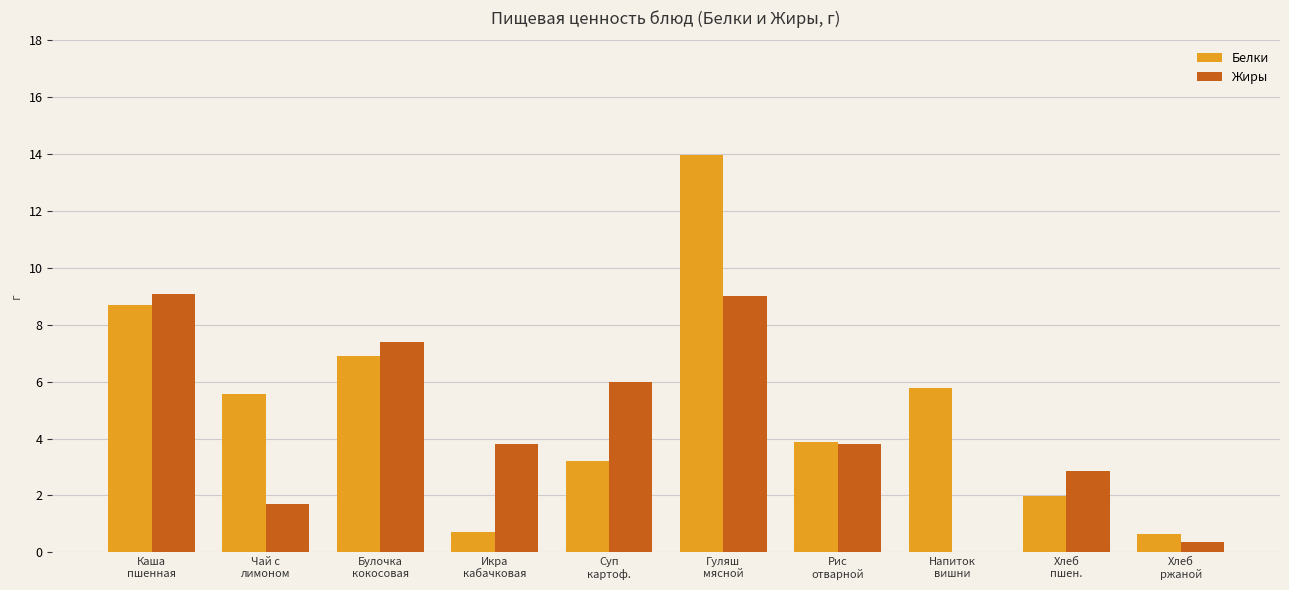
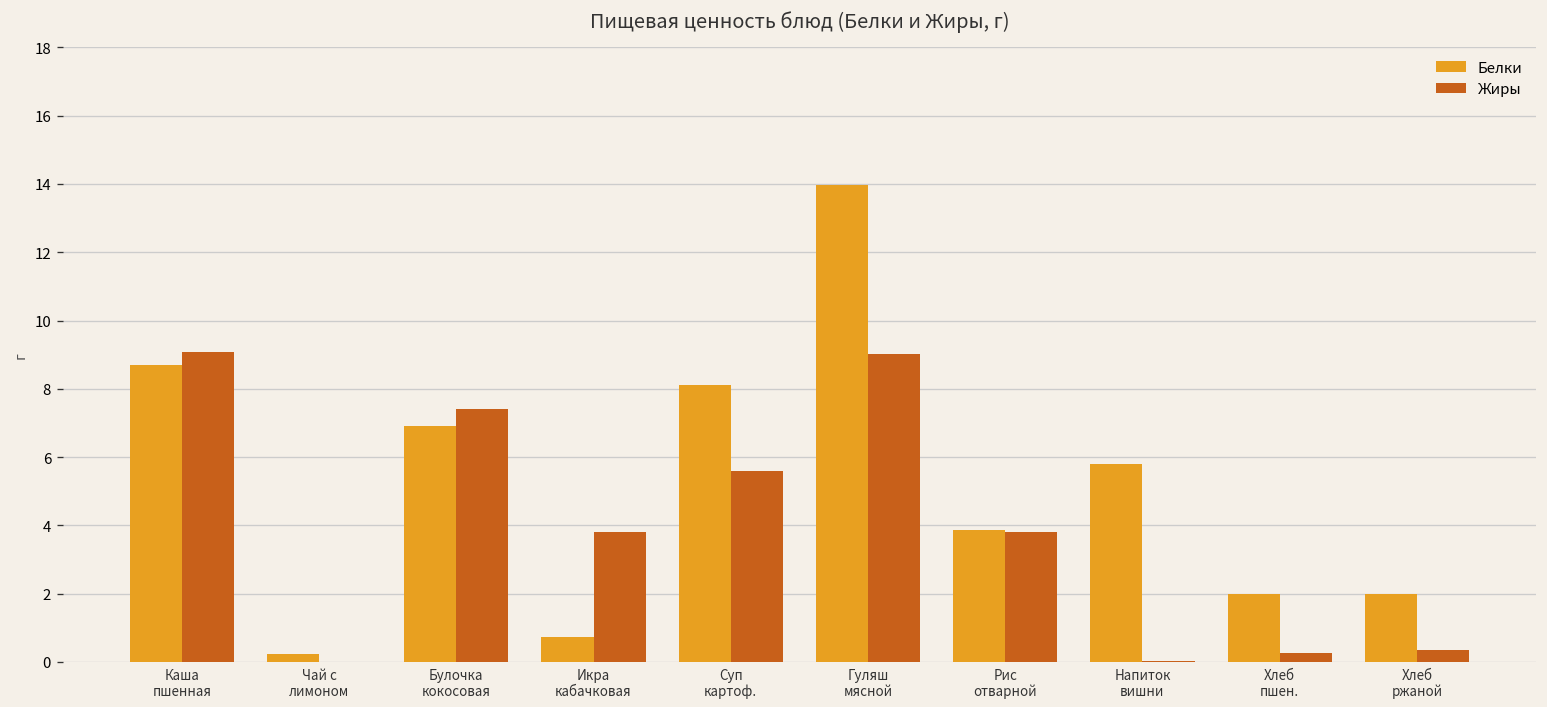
  {
    "Белки": {
      "Каша пшенная": 8.7,
-     "Чай с лимоном": 5.6,
+     "Чай с лимоном": 0.2,
      "Булочка кокосовая": 6.9,
      "Икра кабачковая": 0.7,
-     "Суп картоф.": 3.2,
+     "Суп картоф.": 8.1,
      "Гуляш мясной": 14.0,
      "Рис отварной": 3.9,
      "Напиток вишни": 5.8,
      "Хлеб пшен.": 2.0,
-     "Хлеб ржаной": 0.6
+     "Хлеб ржаной": 2.0
    },
    "Жиры": {
      "Каша пшенная": 9.1,
-     "Чай с лимоном": 1.7,
+     "Чай с лимоном": 0.0,
      "Булочка кокосовая": 7.4,
      "Икра кабачковая": 3.8,
-     "Суп картоф.": 6.0,
+     "Суп картоф.": 5.6,
      "Гуляш мясной": 9.0,
      "Рис отварной": 3.8,
-     "Хлеб пшен.": 2.9,
+     "Хлеб пшен.": 0.3,
      "Хлеб ржаной": 0.4
    }
  }
